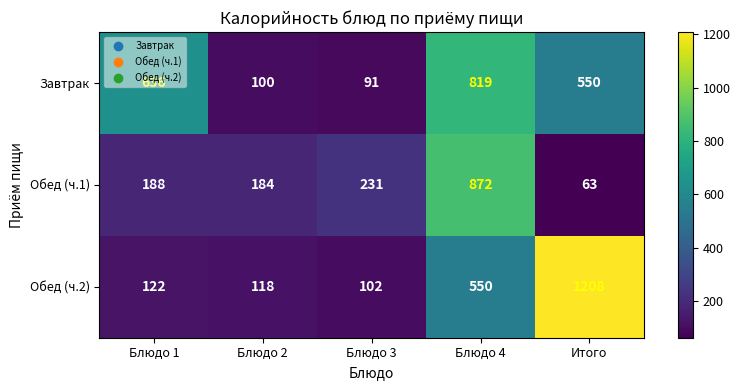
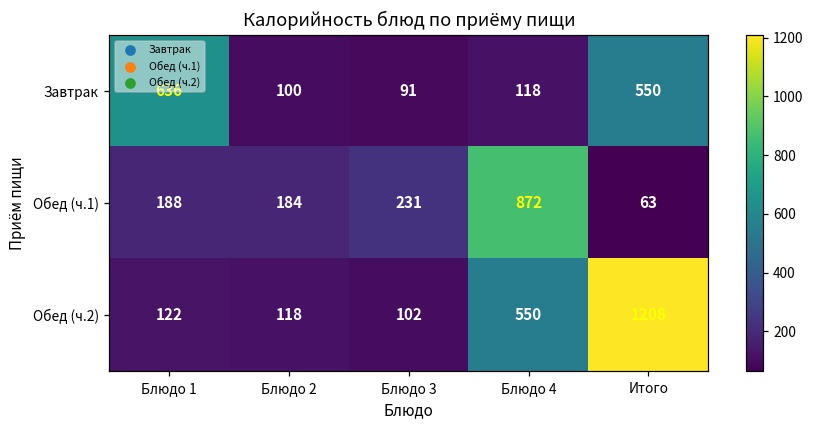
  {
    "Завтрак": {
      "Блюдо 2": 100,
      "Блюдо 3": 91,
-     "Блюдо 4": 819,
+     "Блюдо 4": 118,
      "Итого": 550
    },
    "Обед (ч.1)": {
      "Блюдо 1": 188,
      "Блюдо 2": 184,
      "Блюдо 3": 231,
      "Блюдо 4": 872,
      "Итого": 63
    },
    "Обед (ч.2)": {
      "Блюдо 1": 122,
      "Блюдо 2": 118,
      "Блюдо 3": 102,
      "Блюдо 4": 550
    }
  }
